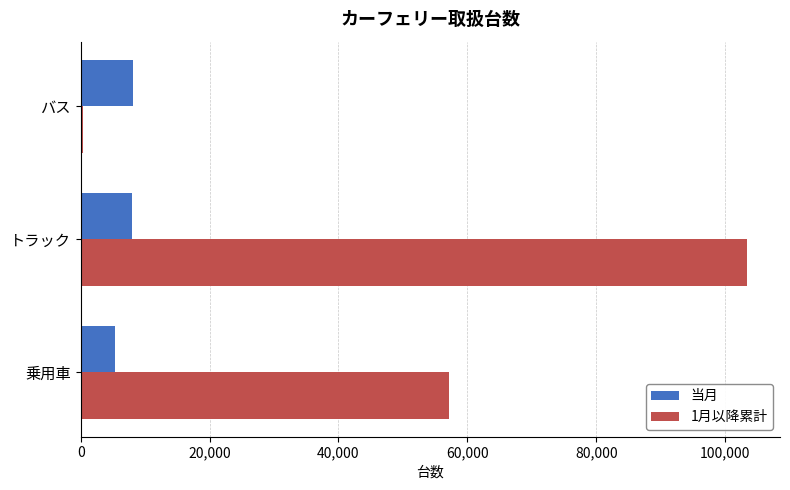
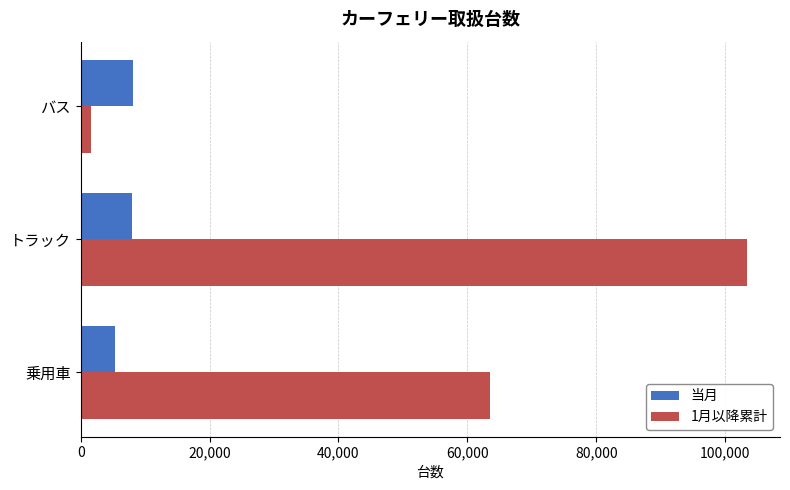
  {
    "当月": {
      "バス": "8,000",
      "トラック": "8,000",
      "乗用車": "5,000"
    },
    "1月以降累計": {
-     "バス": "0",
+     "バス": "2,000",
      "トラック": "103,000",
-     "乗用車": "57,000"
+     "乗用車": "63,000"
    }
  }
